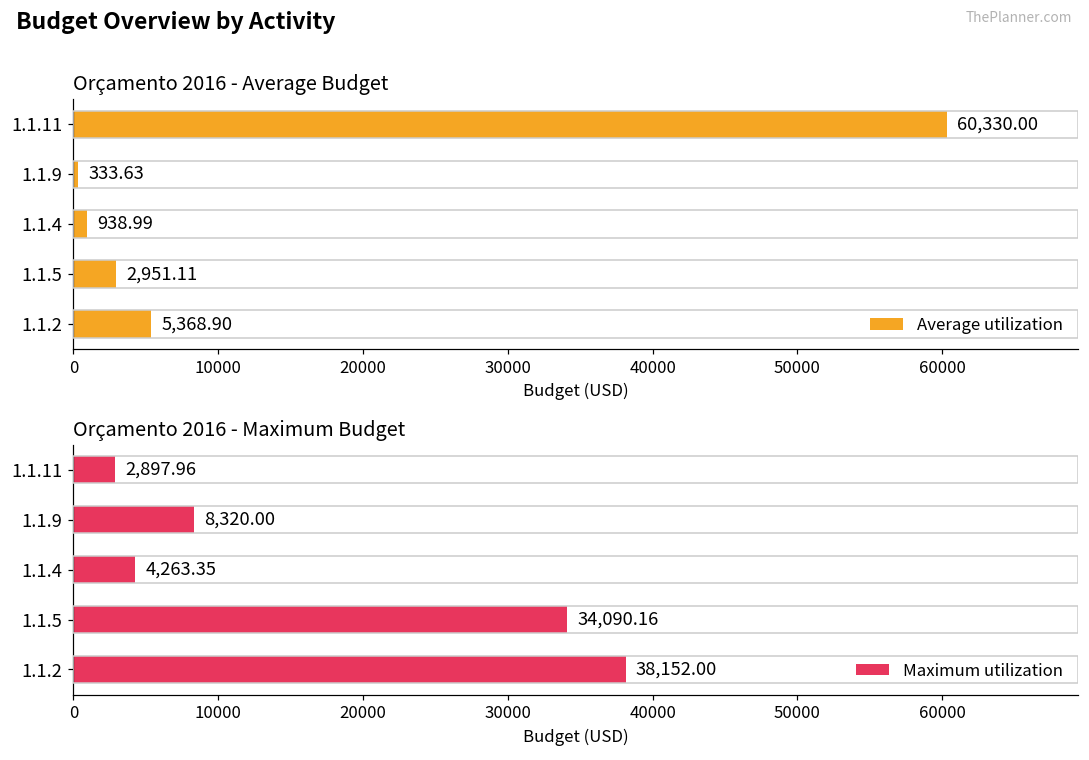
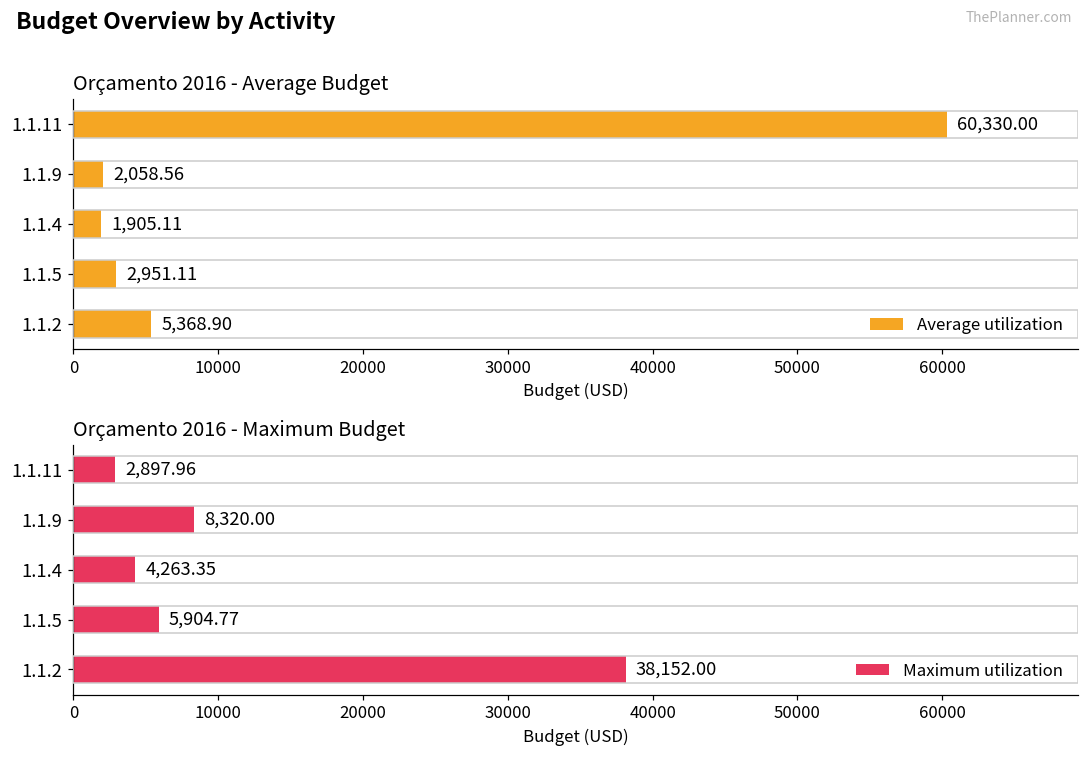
  {
    "Orçamento 2016 - Average Budget": {
      "1.1.11": "60,330.00",
-     "1.1.9": "333.63",
-     "1.1.4": "938.99",
+     "1.1.9": "2,058.56",
+     "1.1.4": "1,905.11",
      "1.1.5": "2,951.11",
      "1.1.2": "5,368.90"
    },
    "Orçamento 2016 - Maximum Budget": {
      "1.1.11": "2,897.96",
      "1.1.9": "8,320.00",
      "1.1.4": "4,263.35",
-     "1.1.5": "34,090.16",
+     "1.1.5": "5,904.77",
      "1.1.2": "38,152.00"
    }
  }
